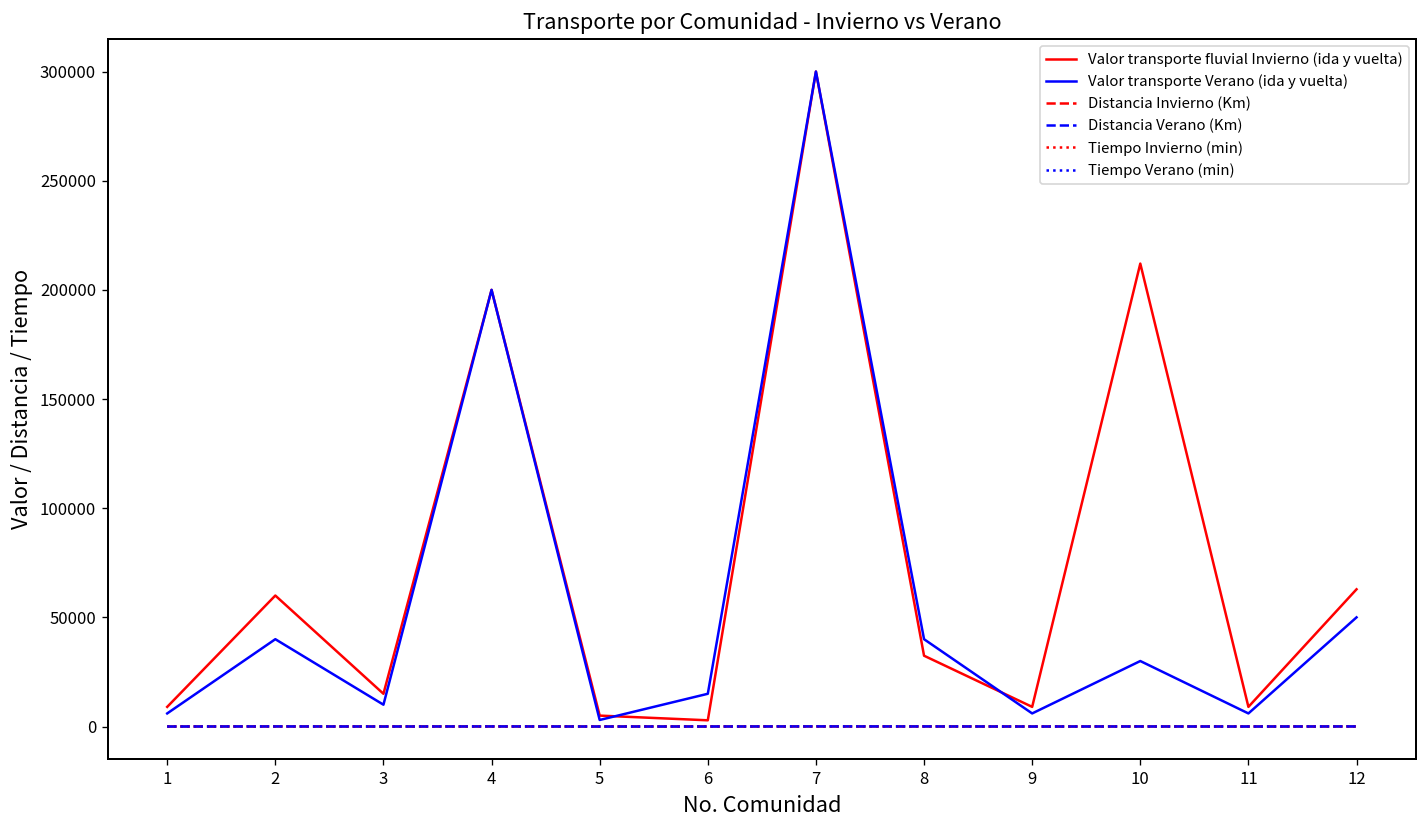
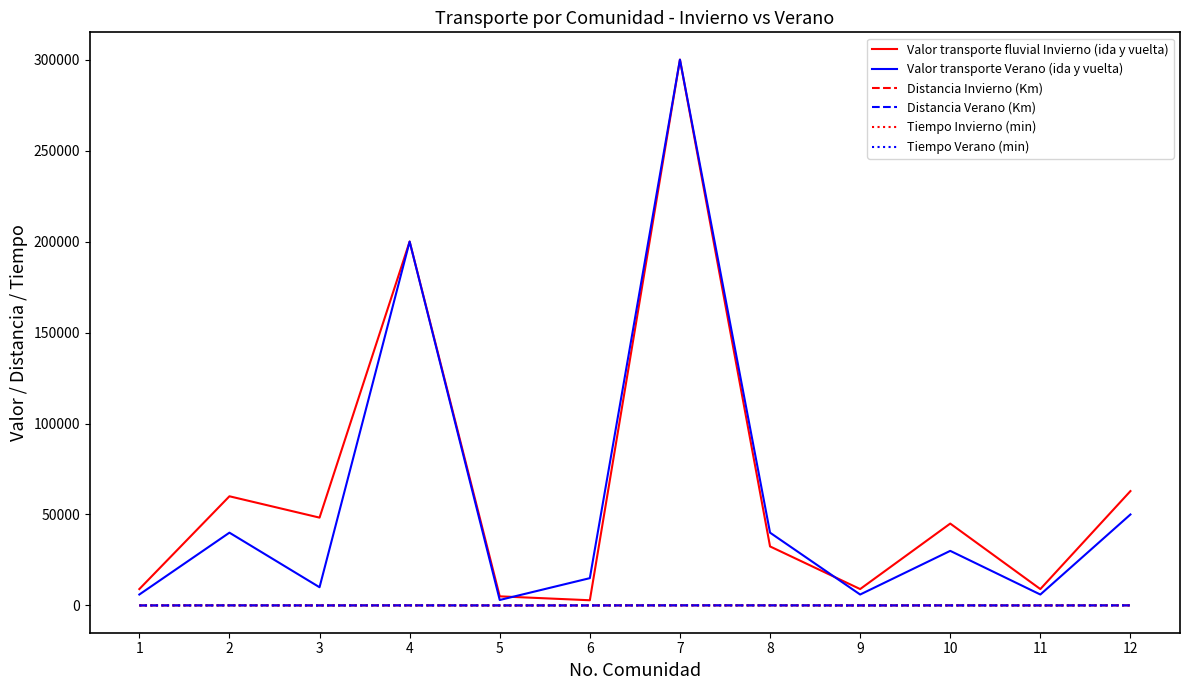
  {
    "Valor transporte fluvial Invierno (ida y vuelta)": {
      "1": 9000,
      "2": 60000,
-     "3": 15000,
+     "3": 48000,
      "5": 5000,
      "6": 3000,
      "8": 32000,
      "9": 9000,
-     "10": 212000,
+     "10": 45000,
      "11": 9000,
      "12": 63000
    }
  }
